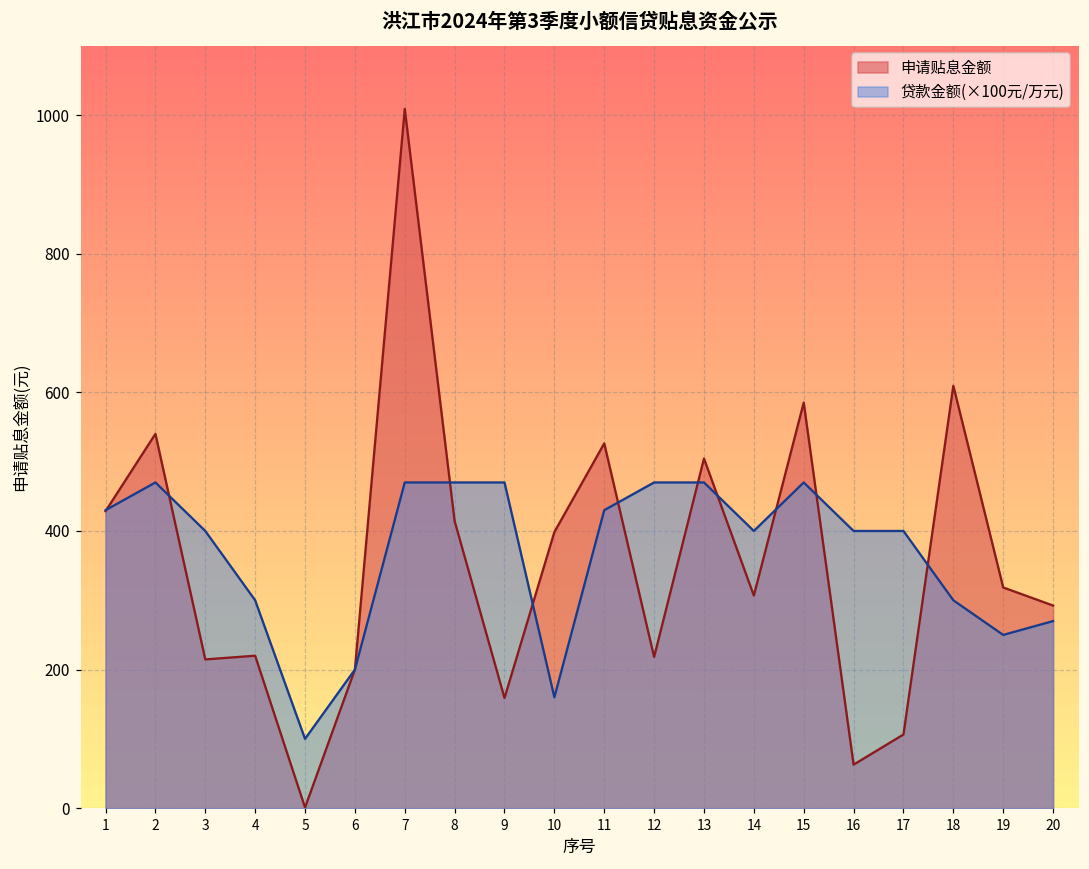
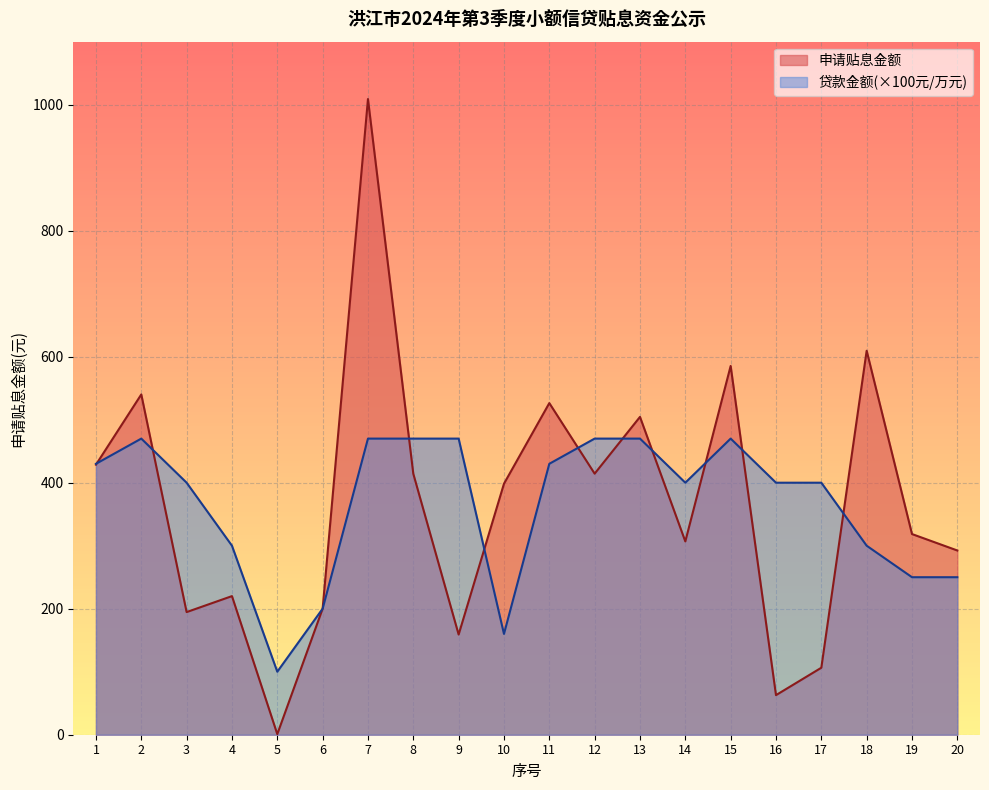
  {
    "申请贴息金额": {
      "2": 540,
-     "3": 210,
+     "3": 190,
      "4": 220,
      "5": 0,
      "7": 1010,
      "8": 410,
      "9": 160,
      "10": 400,
      "11": 530,
-     "12": 220,
+     "12": 410,
      "13": 500,
      "14": 310,
      "15": 590,
      "16": 60,
      "17": 110,
      "18": 610,
      "19": 320,
      "20": 290
    },
    "贷款金额(×100元/万元)": {
      "2": 470,
      "3": 400,
      "4": 300,
      "5": 100,
      "7": 470,
      "8": 470,
      "9": 470,
      "10": 160,
      "11": 430,
      "12": 470,
      "13": 470,
      "14": 400,
      "15": 470,
      "16": 400,
      "17": 400,
      "18": 300,
      "19": 250,
-     "20": 270
+     "20": 250
    }
  }
